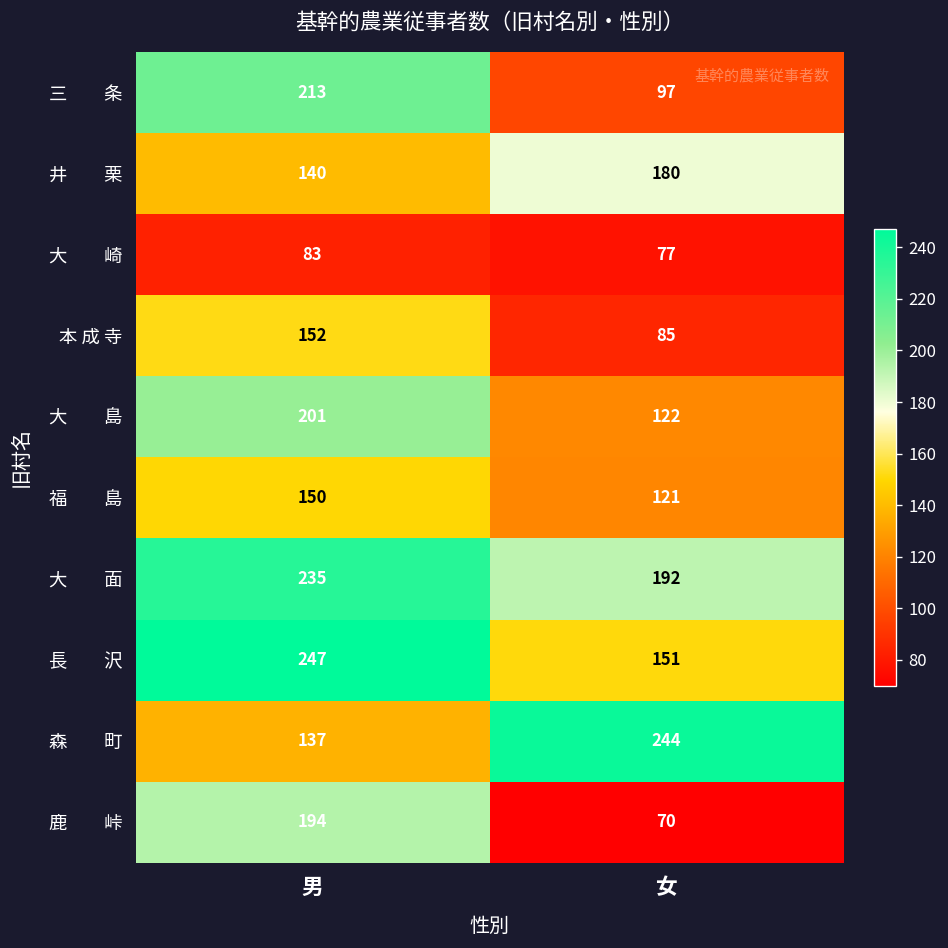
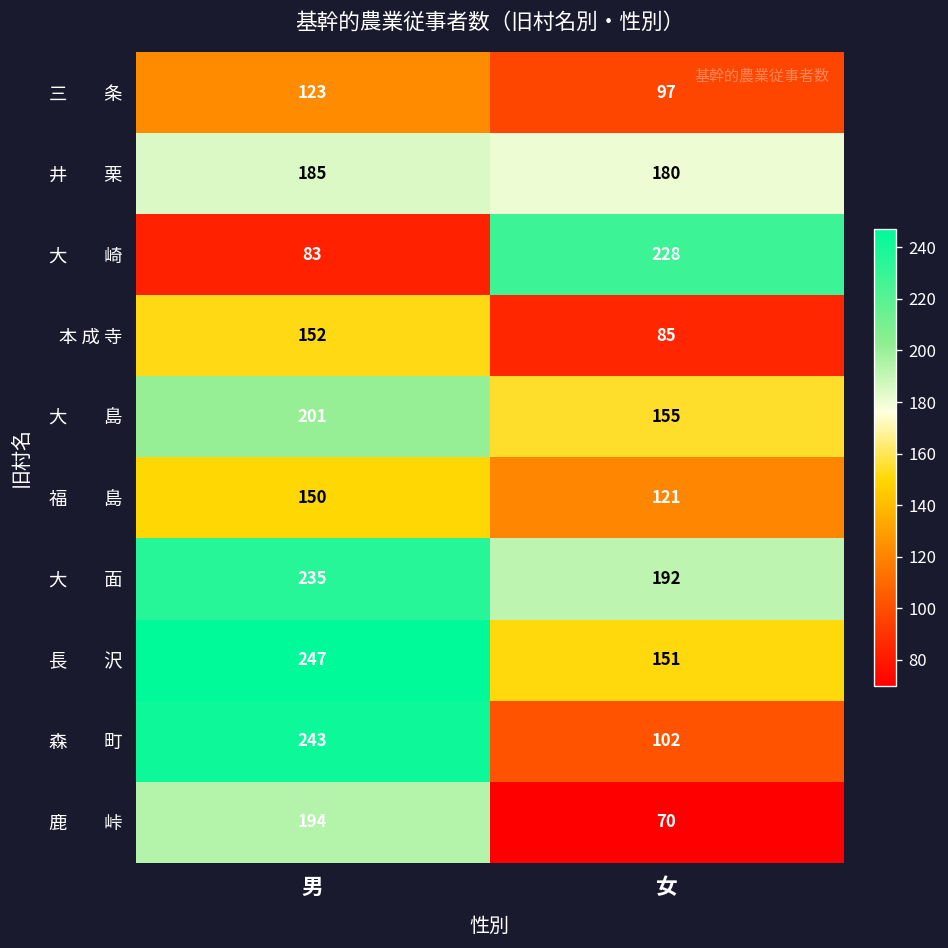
  {
    "三 条": {
-     "男": 213
+     "男": 123
    },
    "井 栗": {
-     "男": 140,
+     "男": 185,
      "女": 180
    },
    "大 崎": {
      "男": 83,
-     "女": 77
+     "女": 228
    },
    "本 成 寺": {
      "男": 152,
      "女": 85
    },
    "大 島": {
      "男": 201,
-     "女": 122
+     "女": 155
    },
    "福 島": {
      "男": 150,
      "女": 121
    },
    "大 面": {
      "男": 235,
      "女": 192
    },
    "長 沢": {
      "男": 247,
      "女": 151
    },
    "森 町": {
-     "男": 137,
-     "女": 244
+     "男": 243,
+     "女": 102
    },
    "鹿 峠": {
      "男": 194,
      "女": 70
    }
  }
